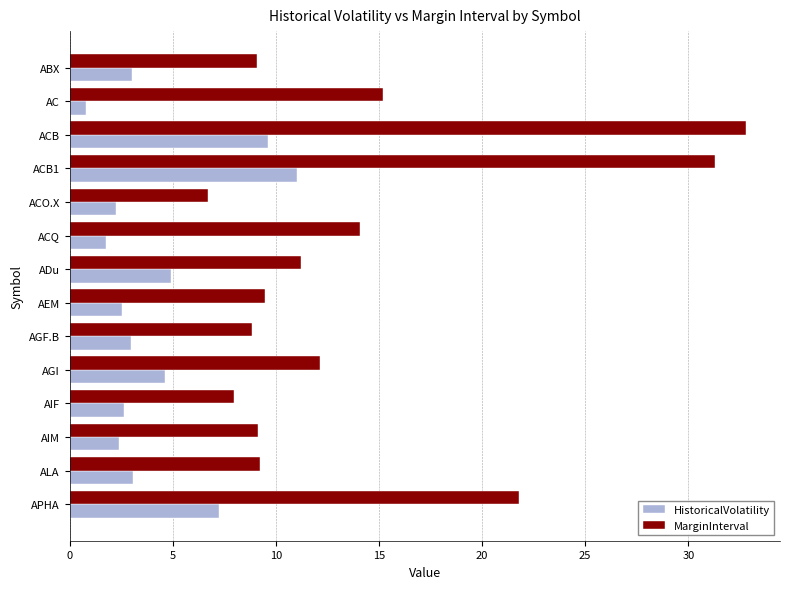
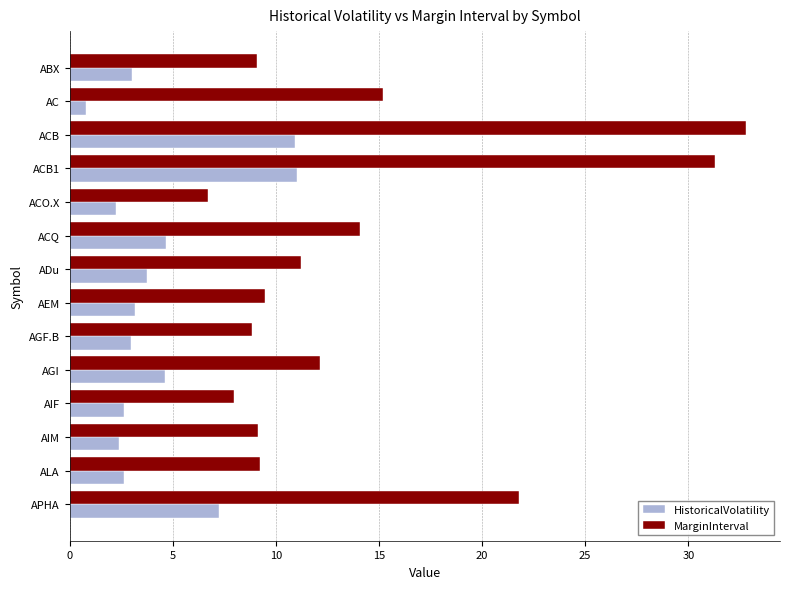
  {
    "HistoricalVolatility": {
      "ABX": 3.0,
      "AC": 0.8,
-     "ACB": 9.6,
+     "ACB": 10.9,
      "ACB1": 11.0,
      "ACO.X": 2.2,
-     "ACQ": 1.8,
-     "ADu": 4.9,
-     "AEM": 2.6,
+     "ACQ": 4.7,
+     "ADu": 3.7,
+     "AEM": 3.2,
      "AGF.B": 3.0,
      "AGI": 4.6,
      "AIF": 2.6,
      "AIM": 2.4,
-     "ALA": 3.1,
+     "ALA": 2.6,
      "APHA": 7.3
    },
    "MarginInterval": {
      "ABX": 9.1,
      "AC": 15.2,
      "ACB": 32.8,
      "ACB1": 31.3,
      "ACO.X": 6.7,
      "ACQ": 14.1,
      "ADu": 11.2,
      "AEM": 9.5,
      "AGF.B": 8.9,
      "AGI": 12.1,
      "AIF": 7.9,
      "AIM": 9.1,
      "ALA": 9.2,
      "APHA": 21.8
    }
  }
